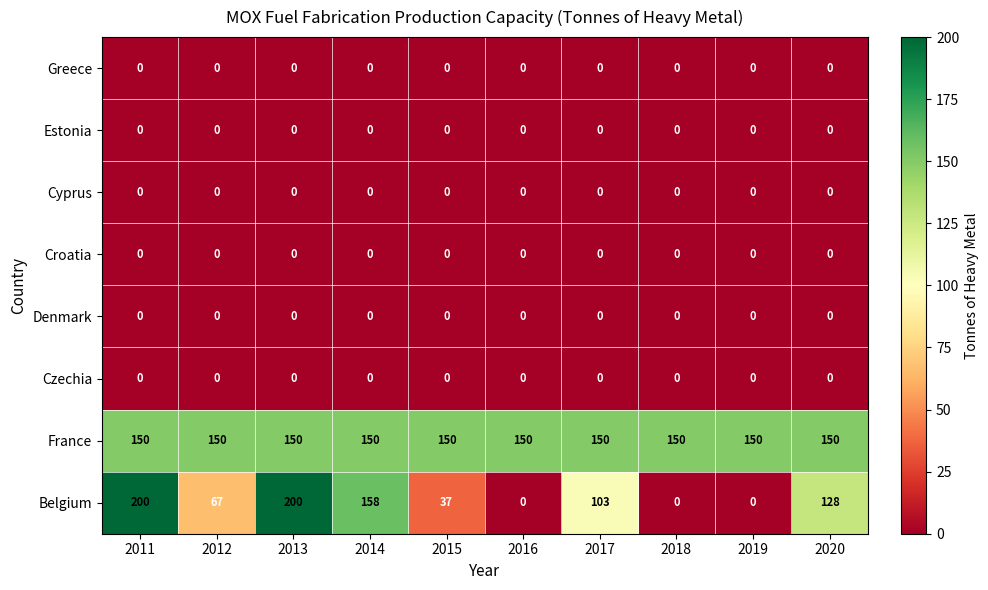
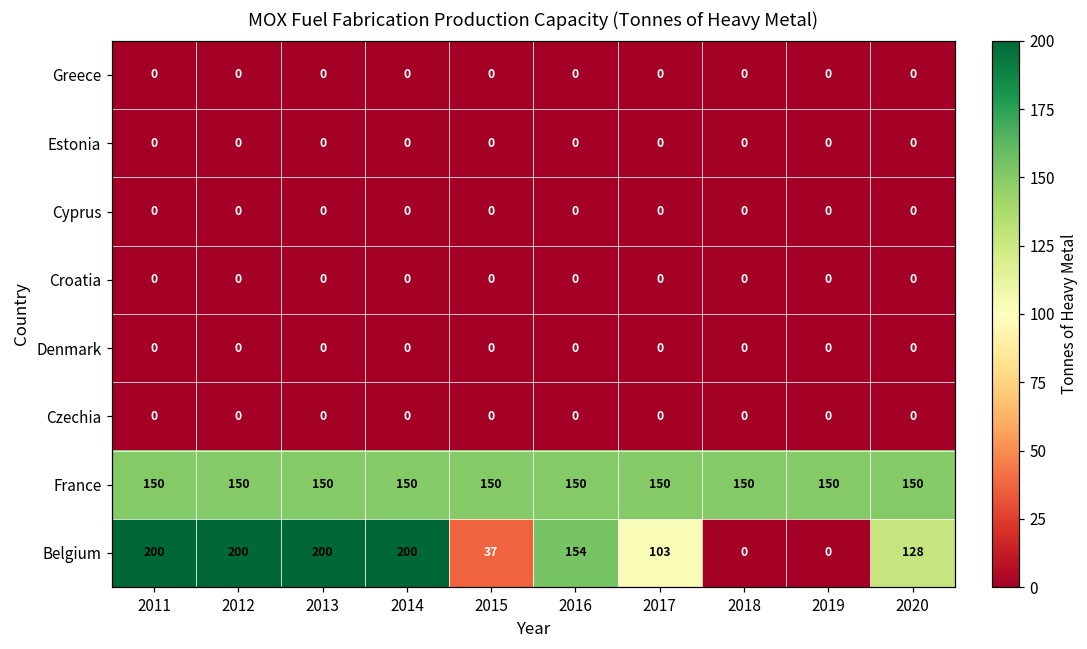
  {
    "Greece": {
      "2011": 0,
      "2012": 0,
      "2013": 0,
      "2014": 0,
      "2015": 0,
      "2016": 0,
      "2017": 0,
      "2018": 0,
      "2019": 0,
      "2020": 0
    },
    "Estonia": {
      "2011": 0,
      "2012": 0,
      "2013": 0,
      "2014": 0,
      "2015": 0,
      "2016": 0,
      "2017": 0,
      "2018": 0,
      "2019": 0,
      "2020": 0
    },
    "Cyprus": {
      "2011": 0,
      "2012": 0,
      "2013": 0,
      "2014": 0,
      "2015": 0,
      "2016": 0,
      "2017": 0,
      "2018": 0,
      "2019": 0,
      "2020": 0
    },
    "Croatia": {
      "2011": 0,
      "2012": 0,
      "2013": 0,
      "2014": 0,
      "2015": 0,
      "2016": 0,
      "2017": 0,
      "2018": 0,
      "2019": 0,
      "2020": 0
    },
    "Denmark": {
      "2011": 0,
      "2012": 0,
      "2013": 0,
      "2014": 0,
      "2015": 0,
      "2016": 0,
      "2017": 0,
      "2018": 0,
      "2019": 0,
      "2020": 0
    },
    "Czechia": {
      "2011": 0,
      "2012": 0,
      "2013": 0,
      "2014": 0,
      "2015": 0,
      "2016": 0,
      "2017": 0,
      "2018": 0,
      "2019": 0,
      "2020": 0
    },
    "France": {
      "2011": 150,
      "2012": 150,
      "2013": 150,
      "2014": 150,
      "2015": 150,
      "2016": 150,
      "2017": 150,
      "2018": 150,
      "2019": 150,
      "2020": 150
    },
    "Belgium": {
      "2011": 200,
-     "2012": 67,
+     "2012": 200,
      "2013": 200,
-     "2014": 158,
+     "2014": 200,
      "2015": 37,
-     "2016": 0,
+     "2016": 154,
      "2017": 103,
      "2018": 0,
      "2019": 0,
      "2020": 128
    }
  }
